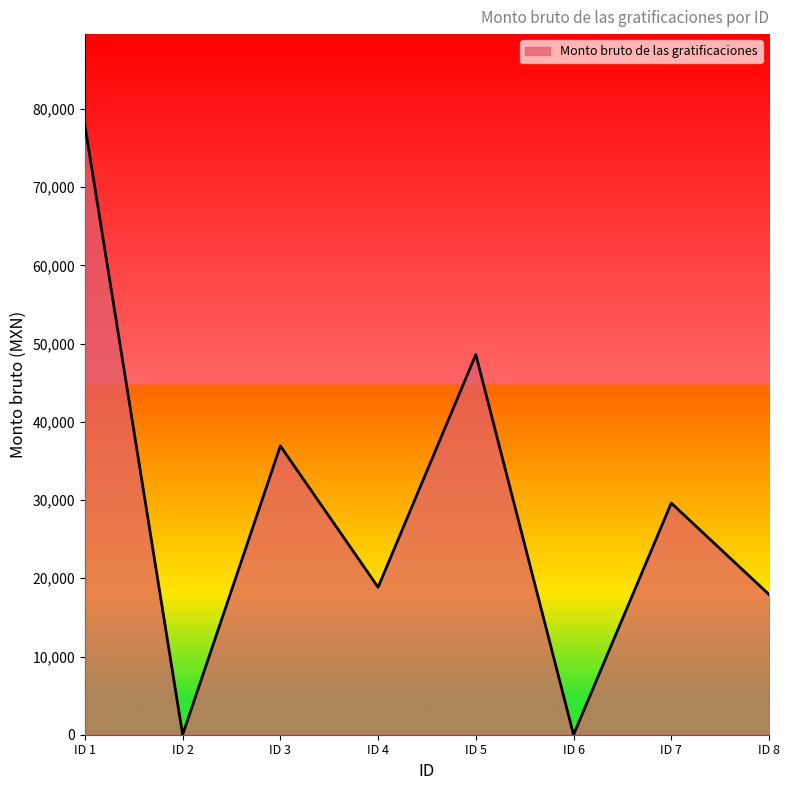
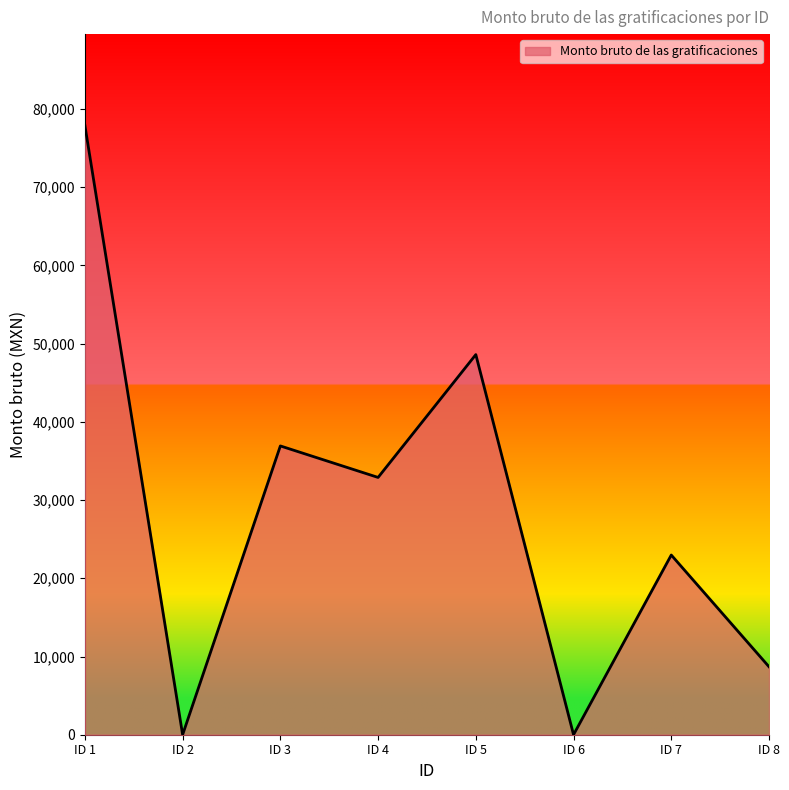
  {
    "ID 1": "78,000",
    "ID 2": "0",
    "ID 3": "37,000",
-   "ID 4": "19,000",
+   "ID 4": "33,000",
    "ID 5": "49,000",
    "ID 6": "0",
-   "ID 7": "30,000",
-   "ID 8": "18,000"
+   "ID 7": "23,000",
+   "ID 8": "9,000"
  }
